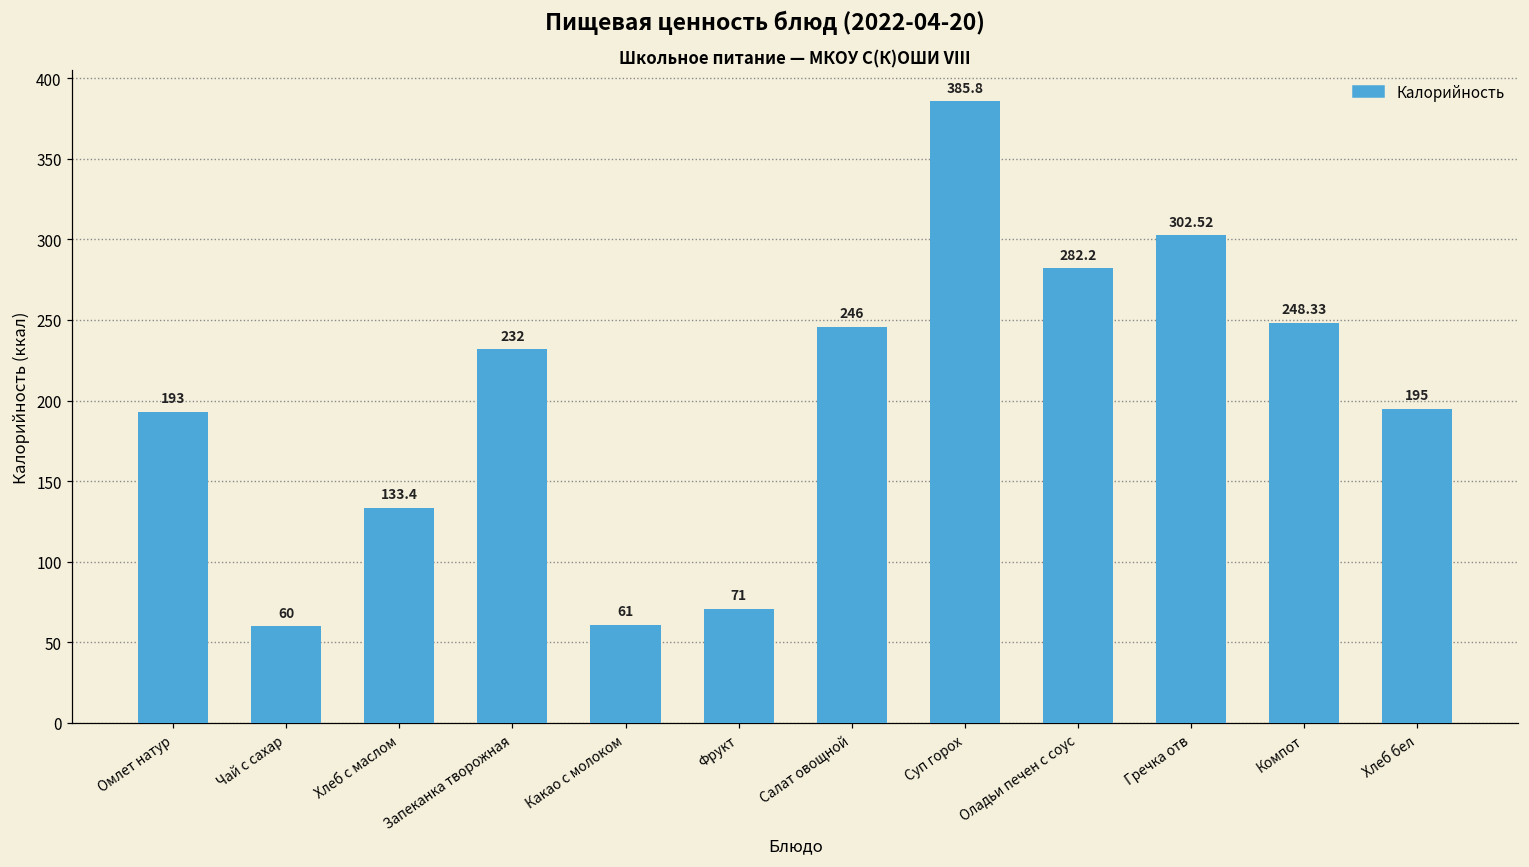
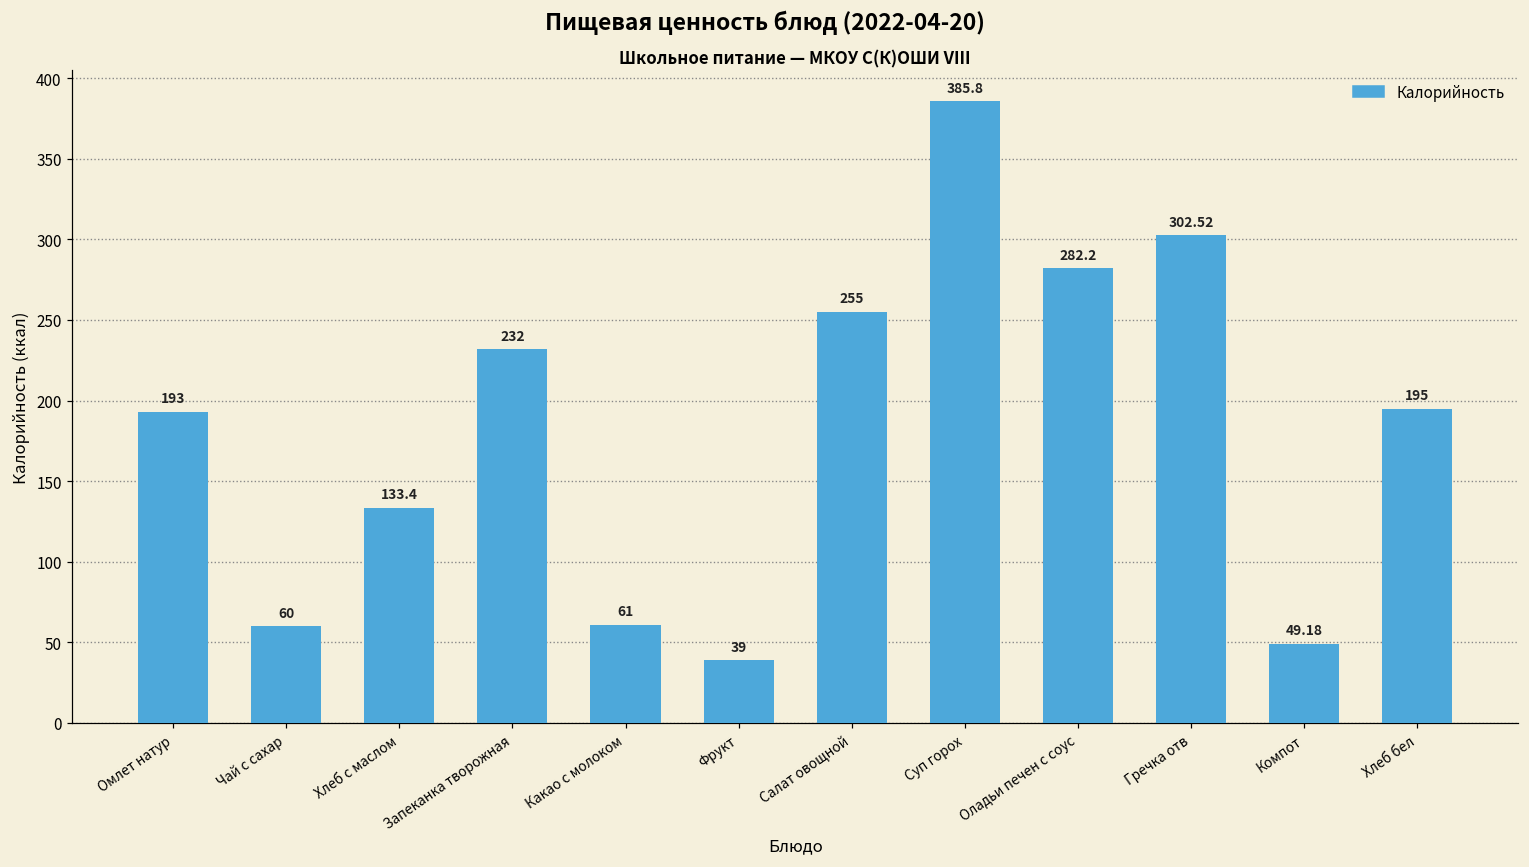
  {
    "Омлет натур": 193,
    "Чай с сахар": 60,
    "Хлеб с маслом": 133.4,
    "Запеканка творожная": 232,
    "Какао с молоком": 61,
-   "Фрукт": 71,
-   "Салат овощной": 246,
+   "Фрукт": 39,
+   "Салат овощной": 255,
    "Суп горох": 385.8,
    "Оладьи печен с соус": 282.2,
    "Гречка отв": 302.52,
-   "Компот": 248.33,
+   "Компот": 49.18,
    "Хлеб бел": 195
  }
